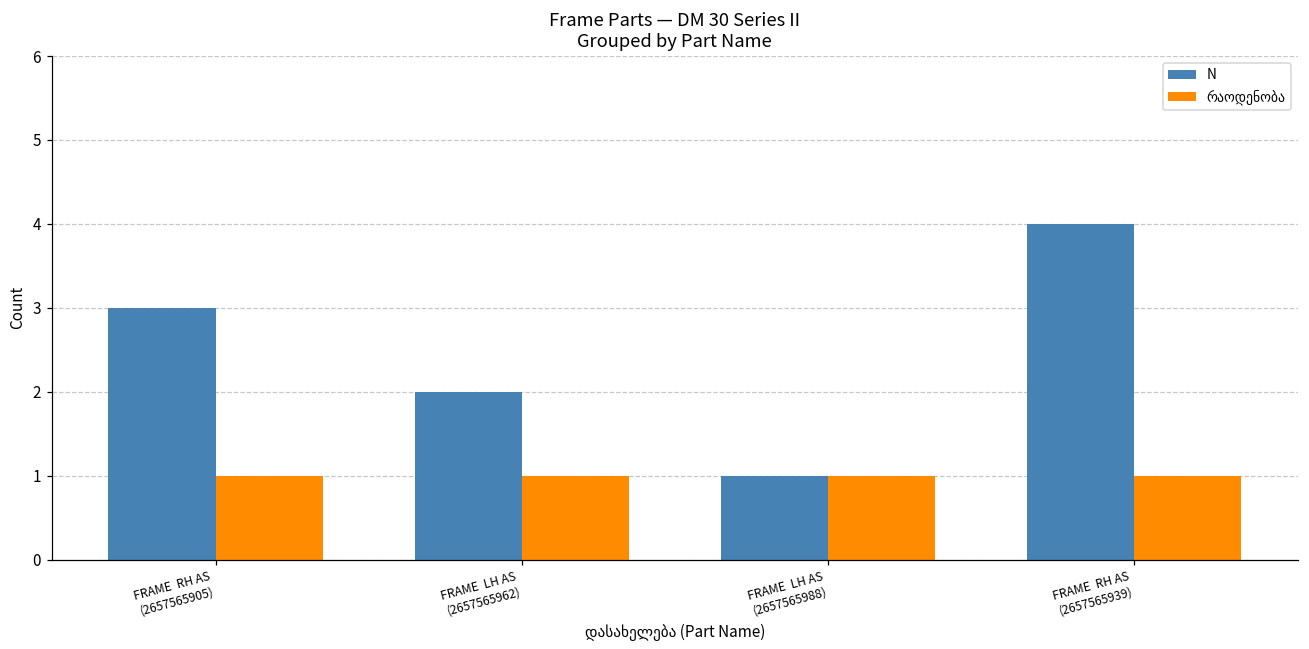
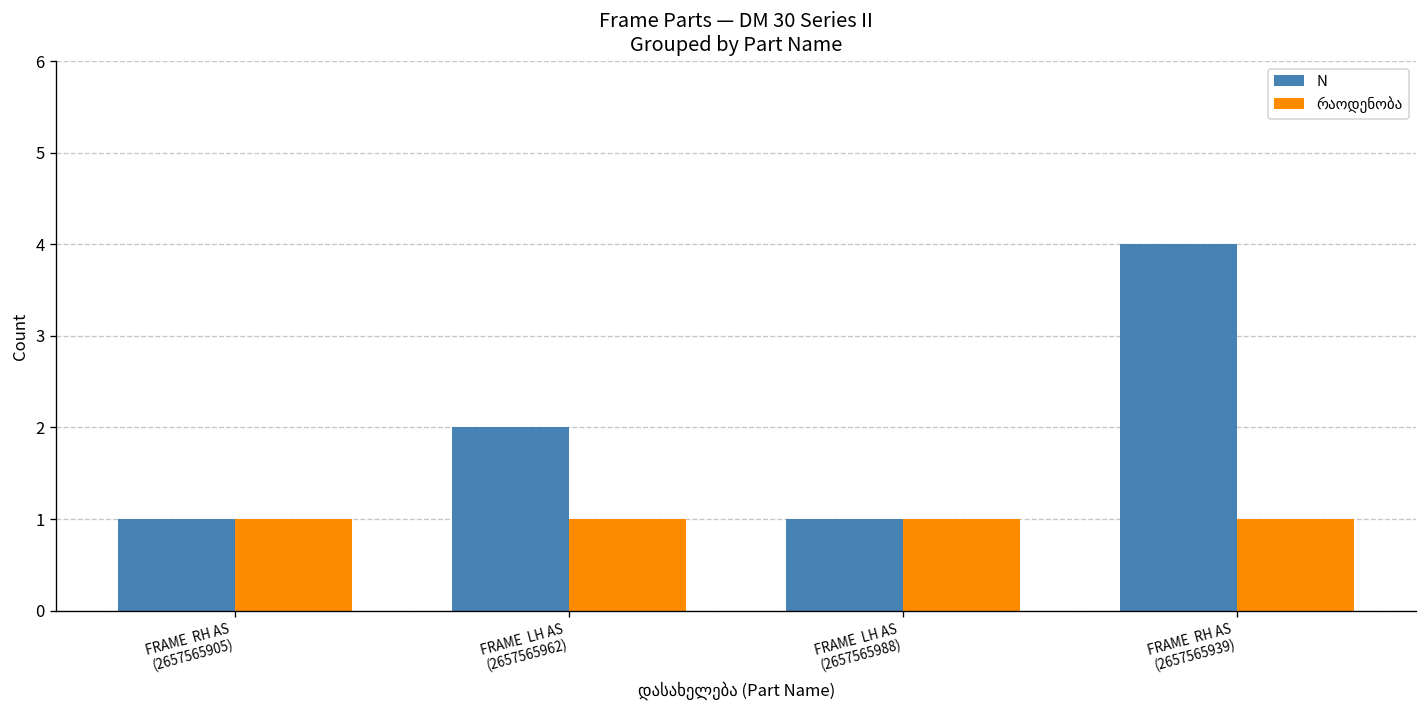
  {
    "N": {
-     "FRAME RH AS (2657565905)": 3,
+     "FRAME RH AS (2657565905)": 1,
      "FRAME LH AS (2657565962)": 2,
      "FRAME LH AS (2657565988)": 1,
      "FRAME RH AS (2657565939)": 4
    },
    "რაოდენობა": {
      "FRAME RH AS (2657565905)": 1,
      "FRAME LH AS (2657565962)": 1,
      "FRAME LH AS (2657565988)": 1,
      "FRAME RH AS (2657565939)": 1
    }
  }
